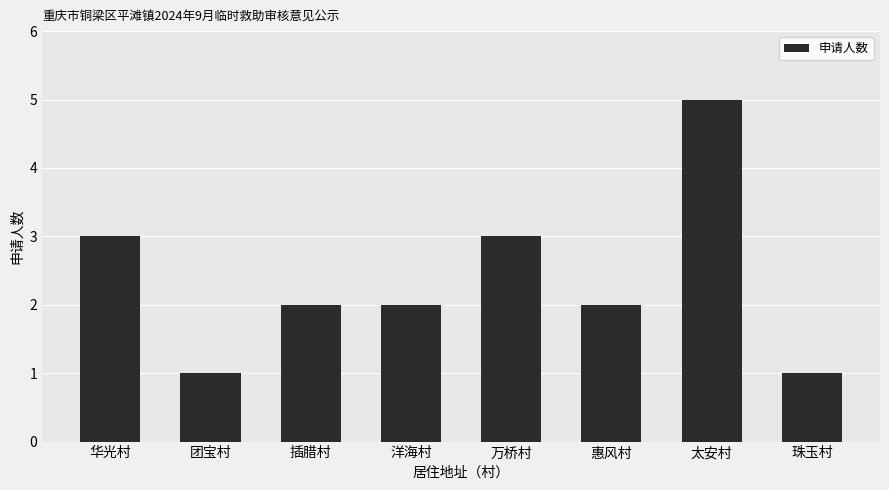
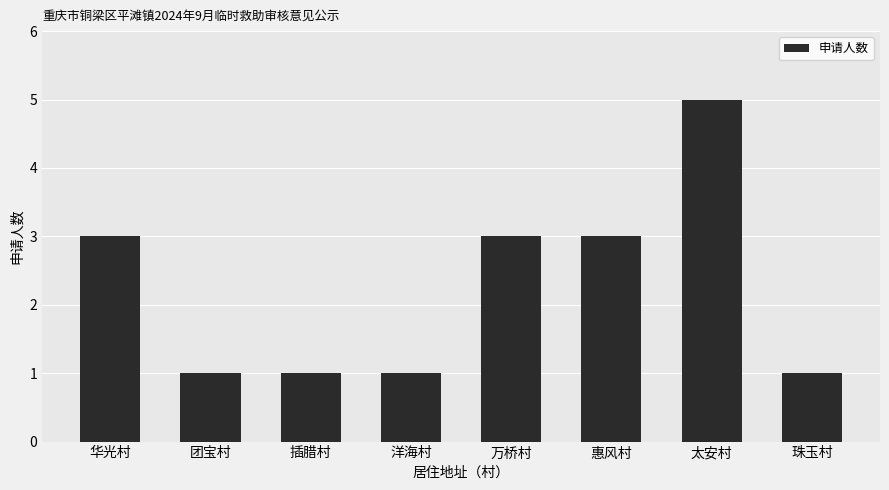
  {
    "华光村": 3,
    "团宝村": 1,
-   "插腊村": 2,
-   "洋海村": 2,
+   "插腊村": 1,
+   "洋海村": 1,
    "万桥村": 3,
-   "惠风村": 2,
+   "惠风村": 3,
    "太安村": 5,
    "珠玉村": 1
  }
